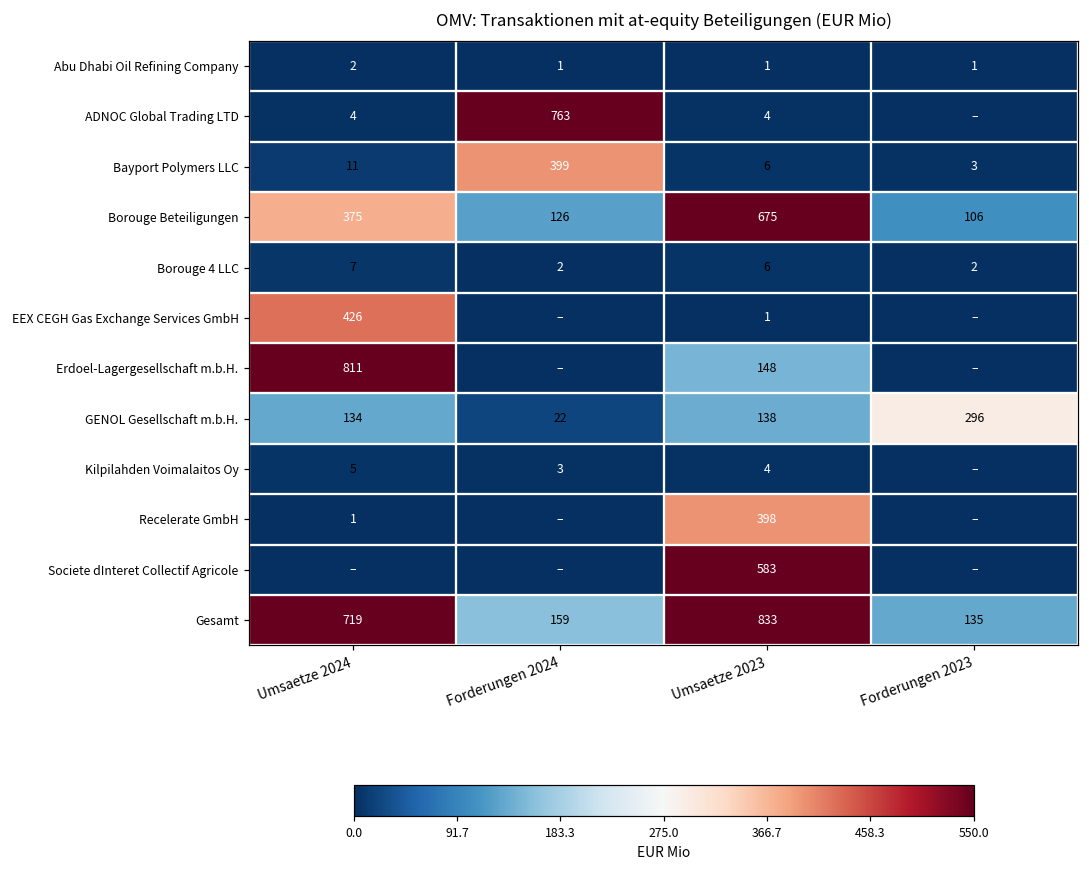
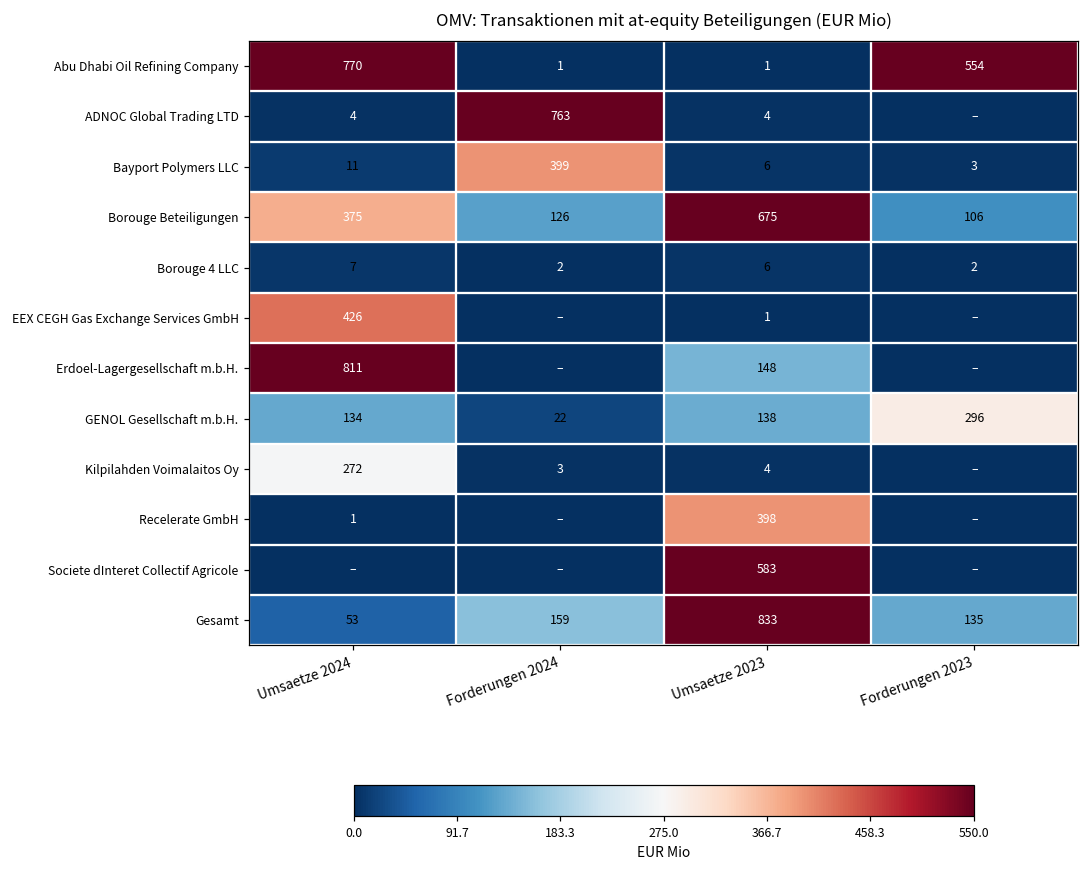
  {
    "Abu Dhabi Oil Refining Company": {
-     "Umsaetze 2024": 2,
+     "Umsaetze 2024": 770,
      "Forderungen 2024": 1,
      "Umsaetze 2023": 1,
-     "Forderungen 2023": 1
+     "Forderungen 2023": 554
    },
    "ADNOC Global Trading LTD": {
      "Umsaetze 2024": 4,
      "Forderungen 2024": 763,
      "Umsaetze 2023": 4
    },
    "Bayport Polymers LLC": {
      "Umsaetze 2024": 11,
      "Forderungen 2024": 399,
      "Umsaetze 2023": 6,
      "Forderungen 2023": 3
    },
    "Borouge Beteiligungen": {
      "Umsaetze 2024": 375,
      "Forderungen 2024": 126,
      "Umsaetze 2023": 675,
      "Forderungen 2023": 106
    },
    "Borouge 4 LLC": {
      "Umsaetze 2024": 7,
      "Forderungen 2024": 2,
      "Umsaetze 2023": 6,
      "Forderungen 2023": 2
    },
    "EEX CEGH Gas Exchange Services GmbH": {
      "Umsaetze 2024": 426,
      "Umsaetze 2023": 1
    },
    "Erdoel-Lagergesellschaft m.b.H.": {
      "Umsaetze 2024": 811,
      "Umsaetze 2023": 148
    },
    "GENOL Gesellschaft m.b.H.": {
      "Umsaetze 2024": 134,
      "Forderungen 2024": 22,
      "Umsaetze 2023": 138,
      "Forderungen 2023": 296
    },
    "Kilpilahden Voimalaitos Oy": {
-     "Umsaetze 2024": 5,
+     "Umsaetze 2024": 272,
      "Forderungen 2024": 3,
      "Umsaetze 2023": 4
    },
    "Recelerate GmbH": {
      "Umsaetze 2024": 1,
      "Umsaetze 2023": 398
    },
    "Societe dInteret Collectif Agricole": {
      "Umsaetze 2023": 583
    },
    "Gesamt": {
-     "Umsaetze 2024": 719,
+     "Umsaetze 2024": 53,
      "Forderungen 2024": 159,
      "Umsaetze 2023": 833,
      "Forderungen 2023": 135
    }
  }
